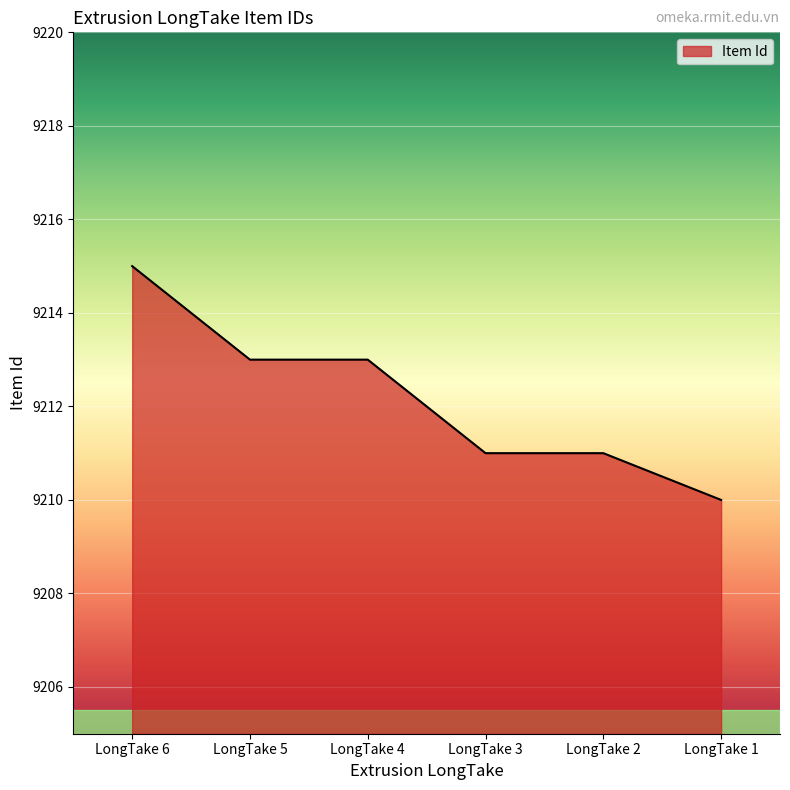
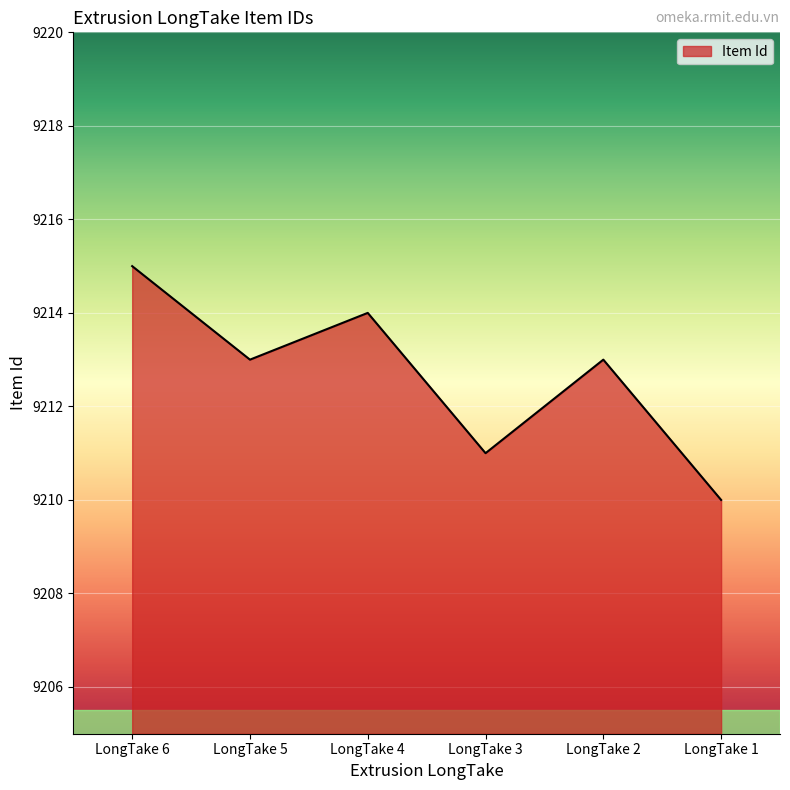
  {
    "LongTake 6": 9215,
    "LongTake 5": 9213,
-   "LongTake 4": 9213,
+   "LongTake 4": 9214,
    "LongTake 3": 9211,
-   "LongTake 2": 9211,
+   "LongTake 2": 9213,
    "LongTake 1": 9210
  }
